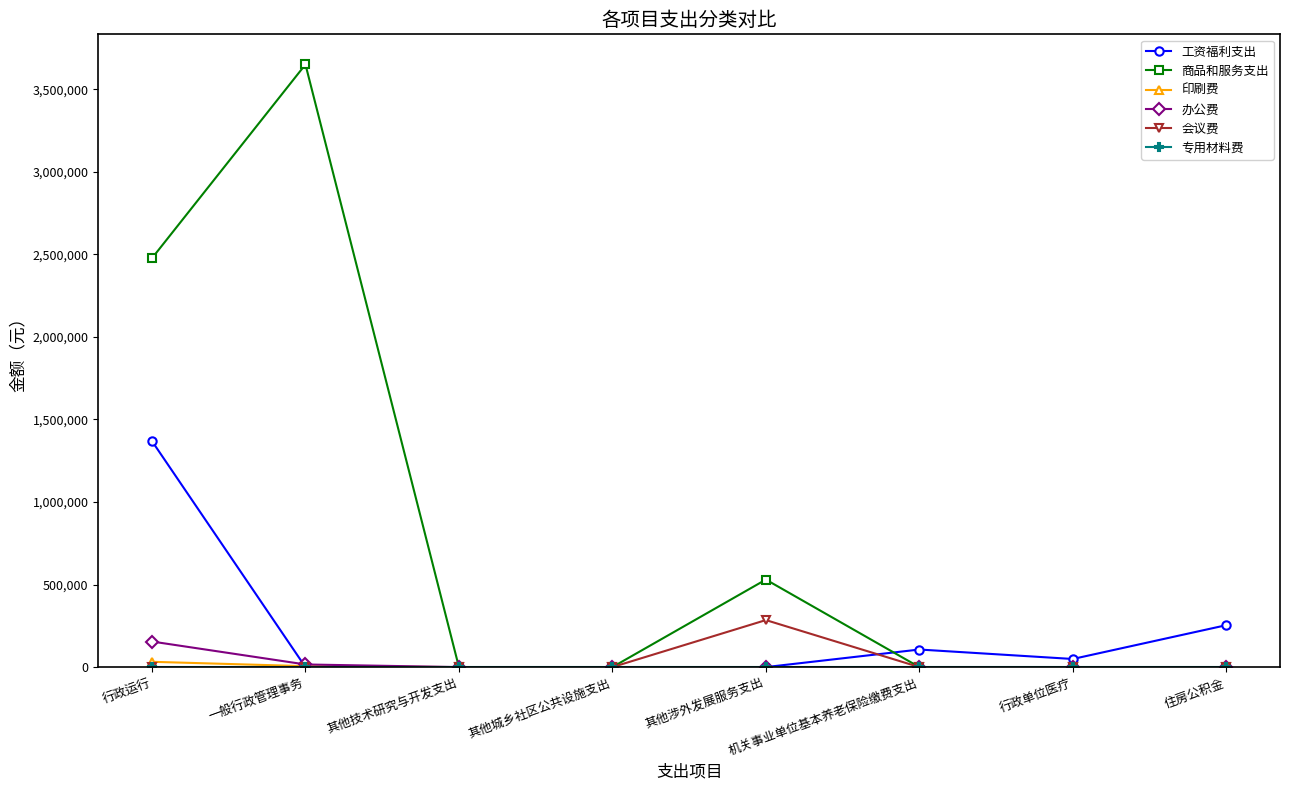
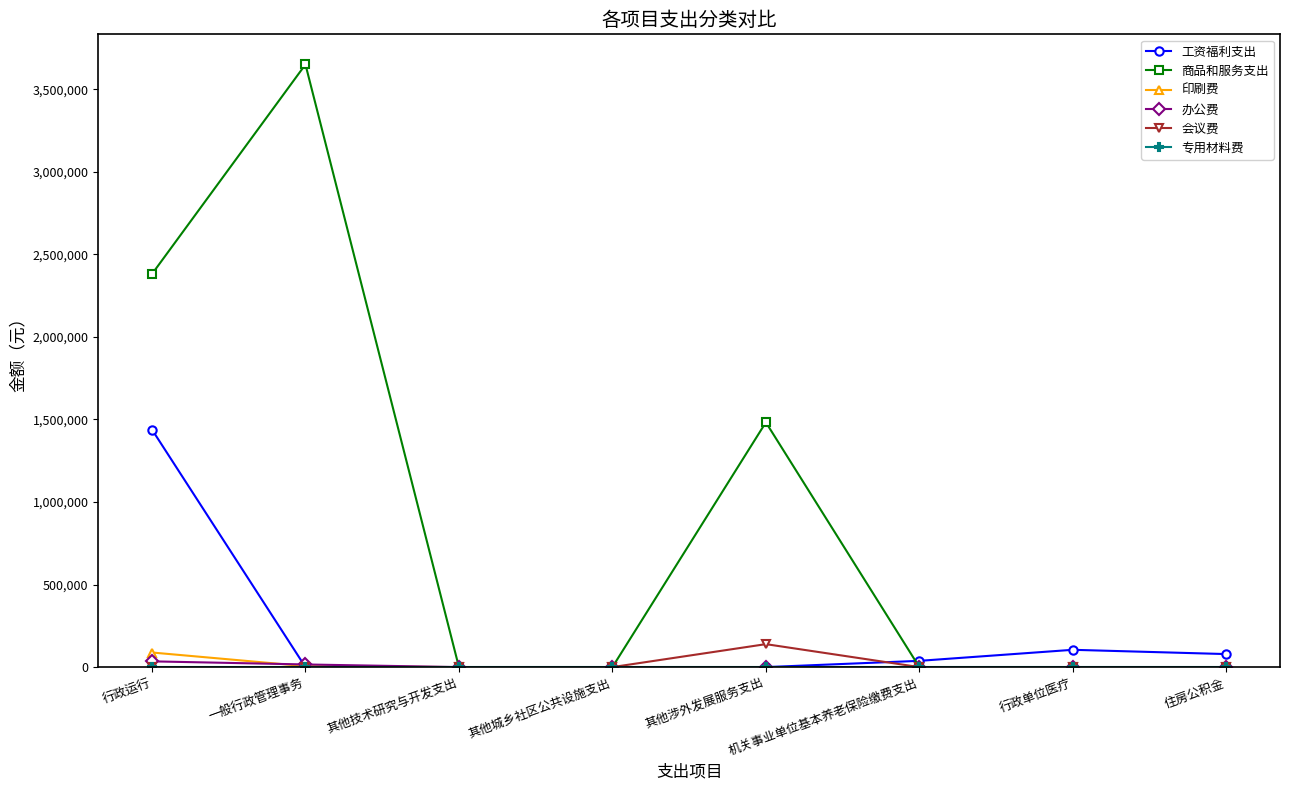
  {
    "工资福利支出": {
-     "行政运行": "1,370,000",
-     "机关事业单位基本养老保险缴费支出": "110,000",
-     "行政单位医疗": "50,000",
-     "住房公积金": "250,000"
+     "行政运行": "1,440,000",
+     "机关事业单位基本养老保险缴费支出": "40,000",
+     "行政单位医疗": "100,000",
+     "住房公积金": "80,000"
    },
    "商品和服务支出": {
-     "行政运行": "2,480,000",
+     "行政运行": "2,380,000",
      "一般行政管理事务": "3,650,000",
-     "其他涉外发展服务支出": "530,000"
+     "其他涉外发展服务支出": "1,480,000"
    },
    "印刷费": {
-     "行政运行": "30,000"
+     "行政运行": "90,000"
    },
    "办公费": {
-     "行政运行": "150,000"
+     "行政运行": "30,000"
    },
    "会议费": {
-     "其他涉外发展服务支出": "280,000"
+     "其他涉外发展服务支出": "140,000"
    }
  }
